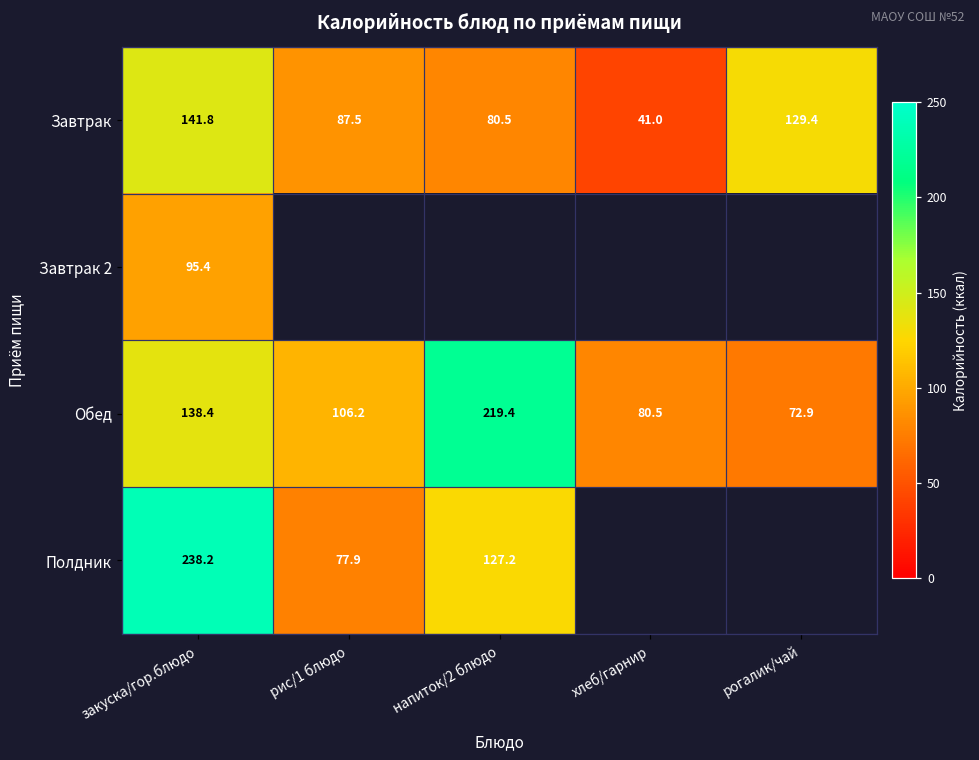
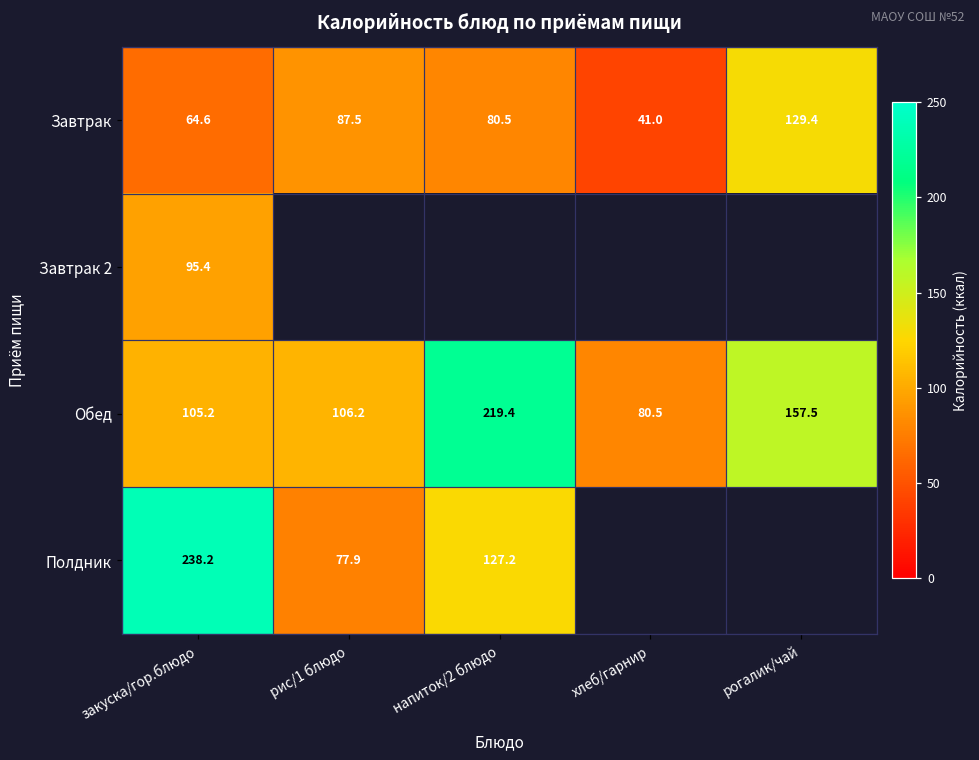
  {
    "Завтрак": {
-     "закуска/гор.блюдо": 141.8,
+     "закуска/гор.блюдо": 64.6,
      "рис/1 блюдо": 87.5,
      "напиток/2 блюдо": 80.5,
      "хлеб/гарнир": 41.0,
      "рогалик/чай": 129.4
    },
    "Завтрак 2": {
      "закуска/гор.блюдо": 95.4
    },
    "Обед": {
-     "закуска/гор.блюдо": 138.4,
+     "закуска/гор.блюдо": 105.2,
      "рис/1 блюдо": 106.2,
      "напиток/2 блюдо": 219.4,
      "хлеб/гарнир": 80.5,
-     "рогалик/чай": 72.9
+     "рогалик/чай": 157.5
    },
    "Полдник": {
      "закуска/гор.блюдо": 238.2,
      "рис/1 блюдо": 77.9,
      "напиток/2 блюдо": 127.2
    }
  }
